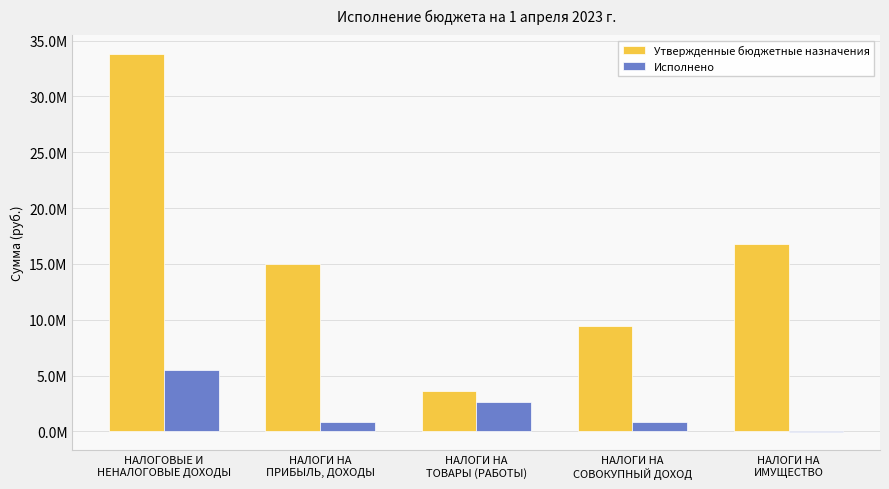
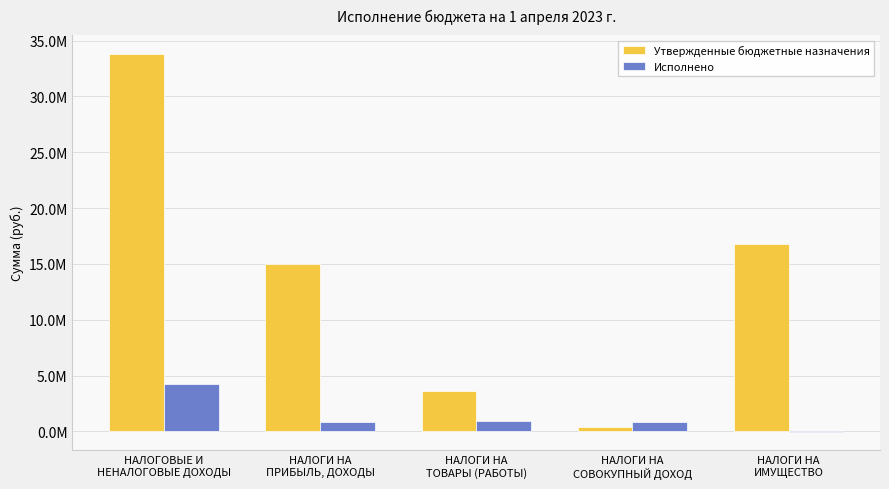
  {
    "Утвержденные бюджетные назначения": {
      "НАЛОГОВЫЕ И НЕНАЛОГОВЫЕ ДОХОДЫ": 33800000,
      "НАЛОГИ НА ПРИБЫЛЬ, ДОХОДЫ": 15000000,
      "НАЛОГИ НА ТОВАРЫ (РАБОТЫ)": 3600000,
-     "НАЛОГИ НА СОВОКУПНЫЙ ДОХОД": 9400000,
+     "НАЛОГИ НА СОВОКУПНЫЙ ДОХОД": 400000,
      "НАЛОГИ НА ИМУЩЕСТВО": 16700000
    },
    "Исполнено": {
-     "НАЛОГОВЫЕ И НЕНАЛОГОВЫЕ ДОХОДЫ": 5500000,
+     "НАЛОГОВЫЕ И НЕНАЛОГОВЫЕ ДОХОДЫ": 4200000,
      "НАЛОГИ НА ПРИБЫЛЬ, ДОХОДЫ": 800000,
-     "НАЛОГИ НА ТОВАРЫ (РАБОТЫ)": 2700000,
+     "НАЛОГИ НА ТОВАРЫ (РАБОТЫ)": 1000000,
      "НАЛОГИ НА СОВОКУПНЫЙ ДОХОД": 800000
    }
  }
